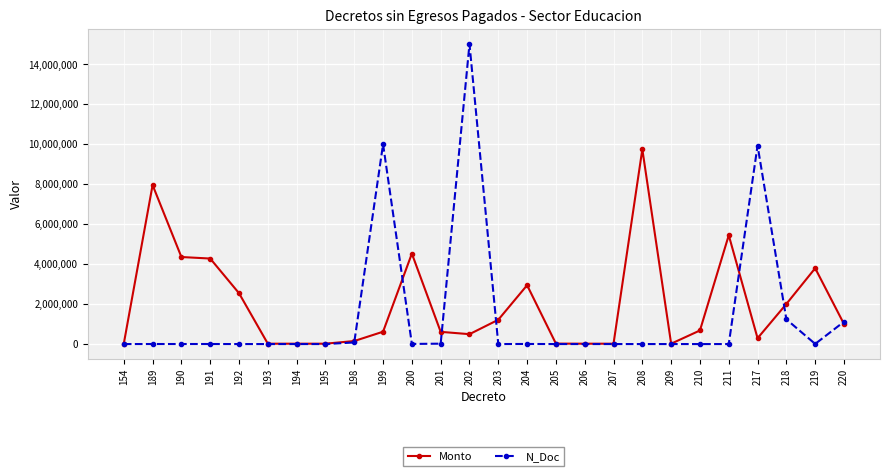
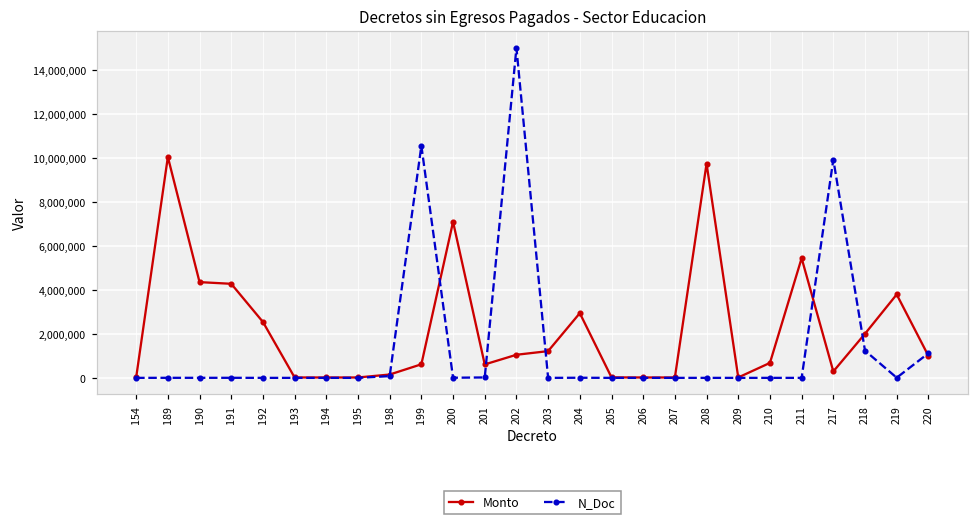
  {
    "Monto": {
-     "189": "8,000,000",
+     "189": "10,000,000",
      "190": "4,400,000",
      "191": "4,300,000",
      "192": "2,500,000",
      "199": "600,000",
-     "200": "4,500,000",
+     "200": "7,100,000",
      "201": "600,000",
-     "202": "500,000",
+     "202": "1,100,000",
      "203": "1,200,000",
      "204": "2,900,000",
      "208": "9,700,000",
      "210": "700,000",
      "211": "5,400,000",
      "217": "300,000",
      "218": "2,000,000",
      "219": "3,800,000"
    },
    "N_Doc": {
      "189": "0",
      "190": "0",
      "191": "0",
      "192": "0",
-     "199": "10,000,000",
+     "199": "10,600,000",
      "200": "0",
      "201": "0",
      "202": "15,000,000",
      "203": "0",
      "204": "0",
      "208": "0",
      "210": "0",
      "211": "0",
      "217": "9,900,000",
      "218": "1,200,000",
      "219": "0"
    }
  }
